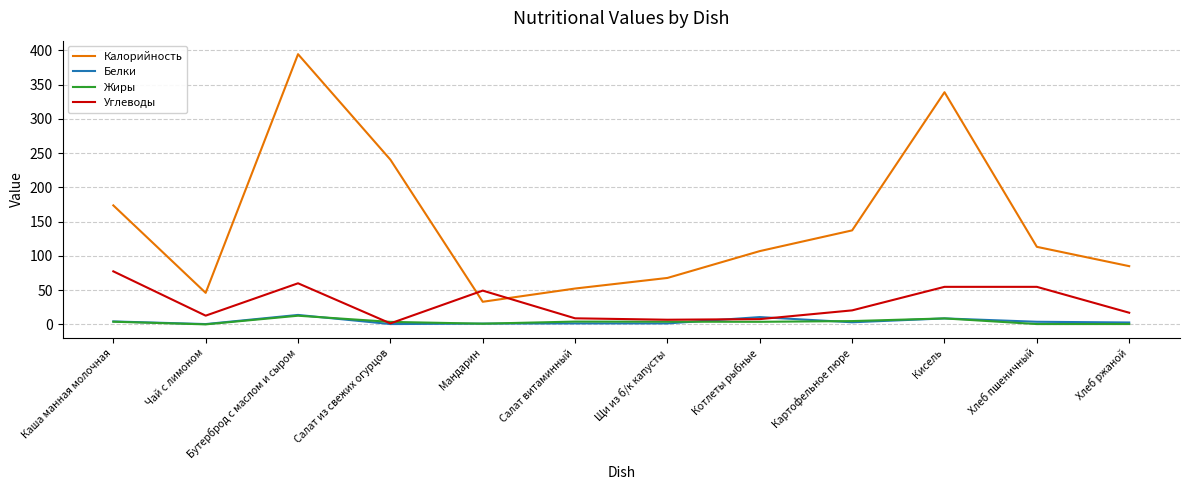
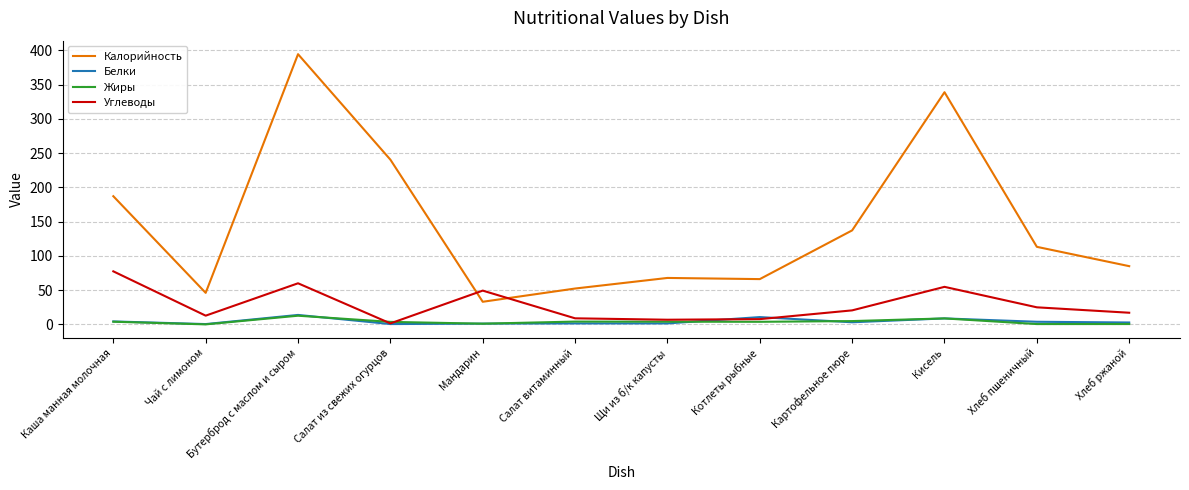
  {
    "Калорийность": {
-     "Каша манная молочная": 170,
+     "Каша манная молочная": 190,
      "Чай с лимоном": 50,
      "Бутерброд с маслом и сыром": 390,
      "Салат из свежих огурцов": 240,
      "Мандарин": 30,
      "Салат витаминный": 50,
      "Щи из б/к капусты": 70,
-     "Котлеты рыбные": 110,
+     "Котлеты рыбные": 70,
      "Картофельное пюре": 140,
      "Кисель": 340,
      "Хлеб пшеничный": 110,
      "Хлеб ржаной": 90
    },
    "Жиры": {
      "Котлеты рыбные": 0
    },
    "Углеводы": {
      "Каша манная молочная": 80,
      "Чай с лимоном": 10,
      "Бутерброд с маслом и сыром": 60,
      "Мандарин": 50,
      "Салат витаминный": 10,
      "Картофельное пюре": 20,
      "Кисель": 50,
-     "Хлеб пшеничный": 50,
+     "Хлеб пшеничный": 20,
      "Хлеб ржаной": 20
    }
  }
